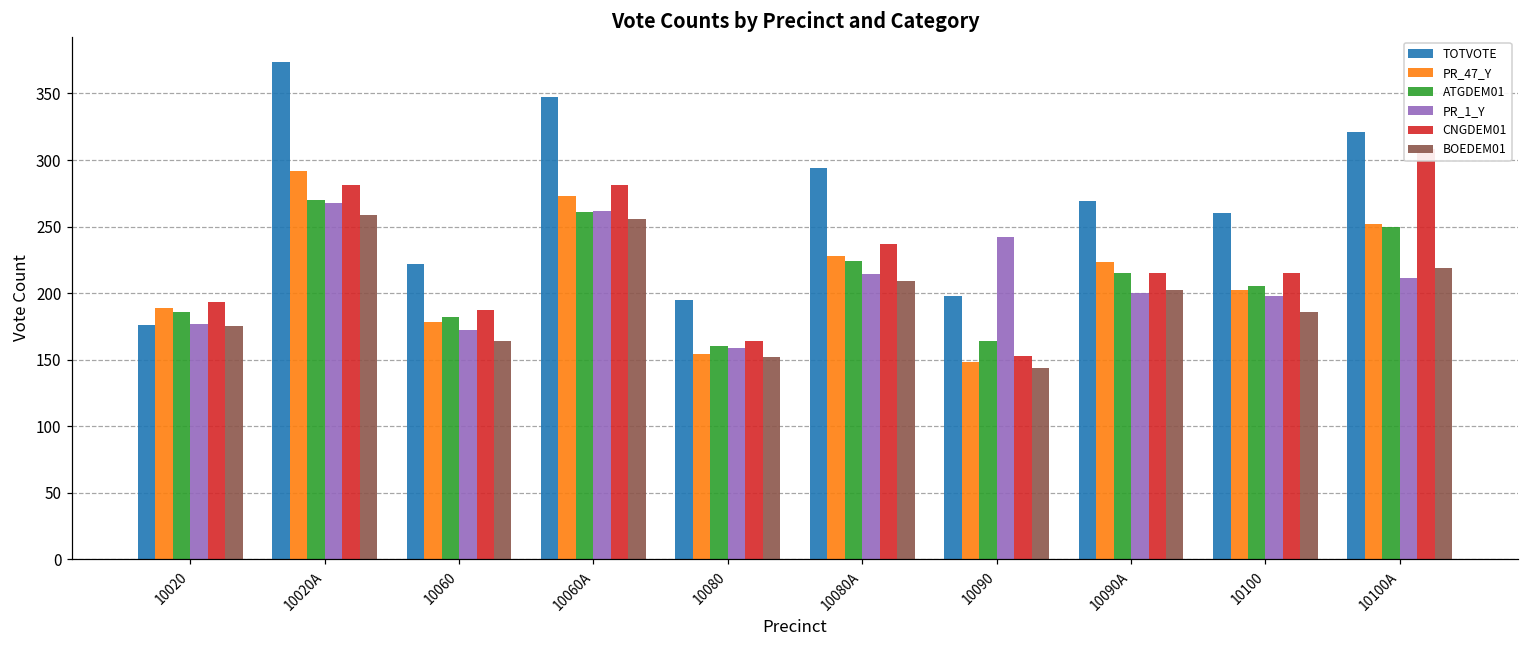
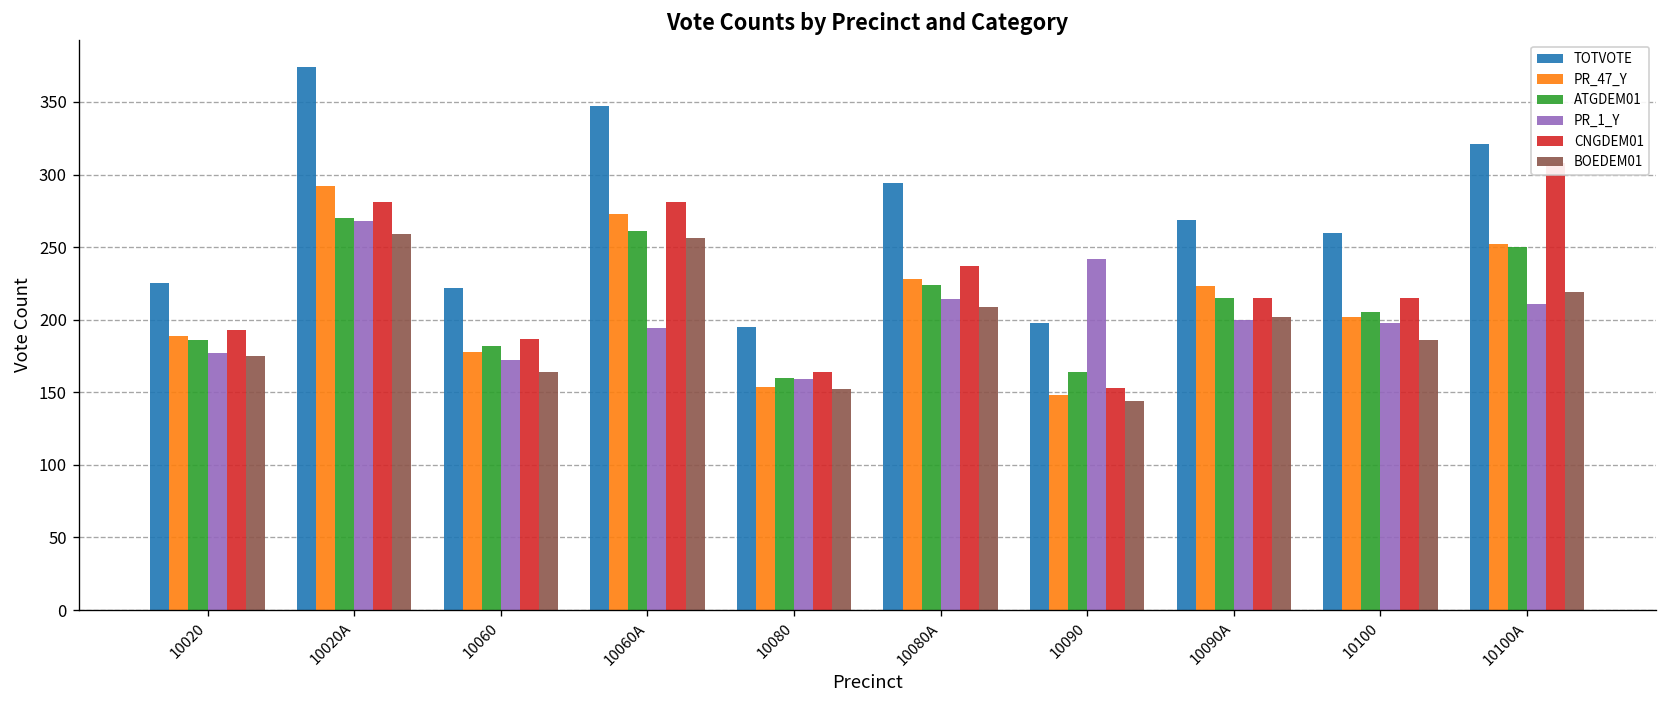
  {
    "TOTVOTE": {
-     "10020": 176,
+     "10020": 225,
      "10020A": 374,
      "10060": 222,
      "10060A": 347,
      "10080": 195,
      "10080A": 294,
      "10090": 198,
      "10090A": 269,
      "10100": 260,
      "10100A": 321
    },
    "PR_47_Y": {
      "10020": 189,
      "10020A": 292,
      "10060": 178,
      "10060A": 273,
      "10080": 154,
      "10080A": 228,
      "10090": 148,
      "10090A": 223,
      "10100": 202,
      "10100A": 252
    },
    "ATGDEM01": {
      "10020": 186,
      "10020A": 270,
      "10060": 182,
      "10060A": 261,
      "10080": 160,
      "10080A": 224,
      "10090": 164,
      "10090A": 215,
      "10100": 205,
      "10100A": 250
    },
    "PR_1_Y": {
      "10020": 177,
      "10020A": 268,
      "10060": 172,
-     "10060A": 262,
+     "10060A": 194,
      "10080": 159,
      "10080A": 214,
      "10090": 242,
      "10090A": 200,
      "10100": 198,
      "10100A": 211
    },
    "CNGDEM01": {
      "10020": 193,
      "10020A": 281,
      "10060": 187,
      "10060A": 281,
      "10080": 164,
      "10080A": 237,
      "10090": 153,
      "10090A": 215,
      "10100": 215,
      "10100A": 308
    },
    "BOEDEM01": {
      "10020": 175,
      "10020A": 259,
      "10060": 164,
      "10060A": 256,
      "10080": 152,
      "10080A": 209,
      "10090": 144,
      "10090A": 202,
      "10100": 186,
      "10100A": 219
    }
  }
